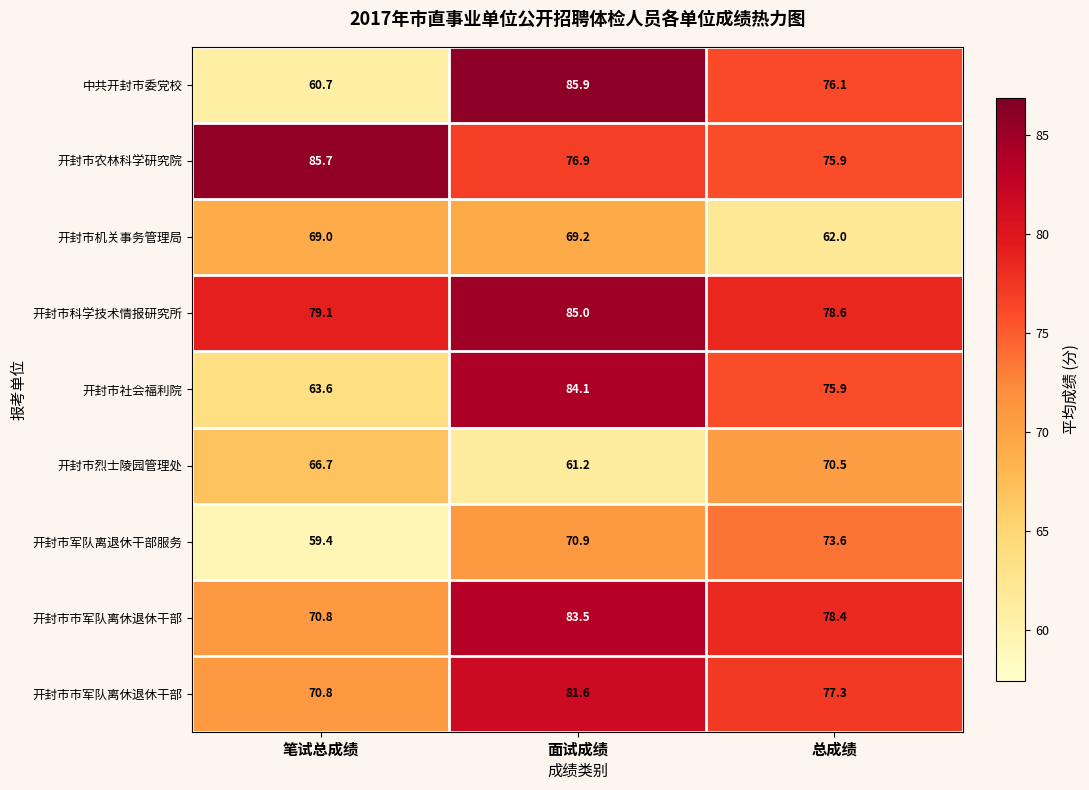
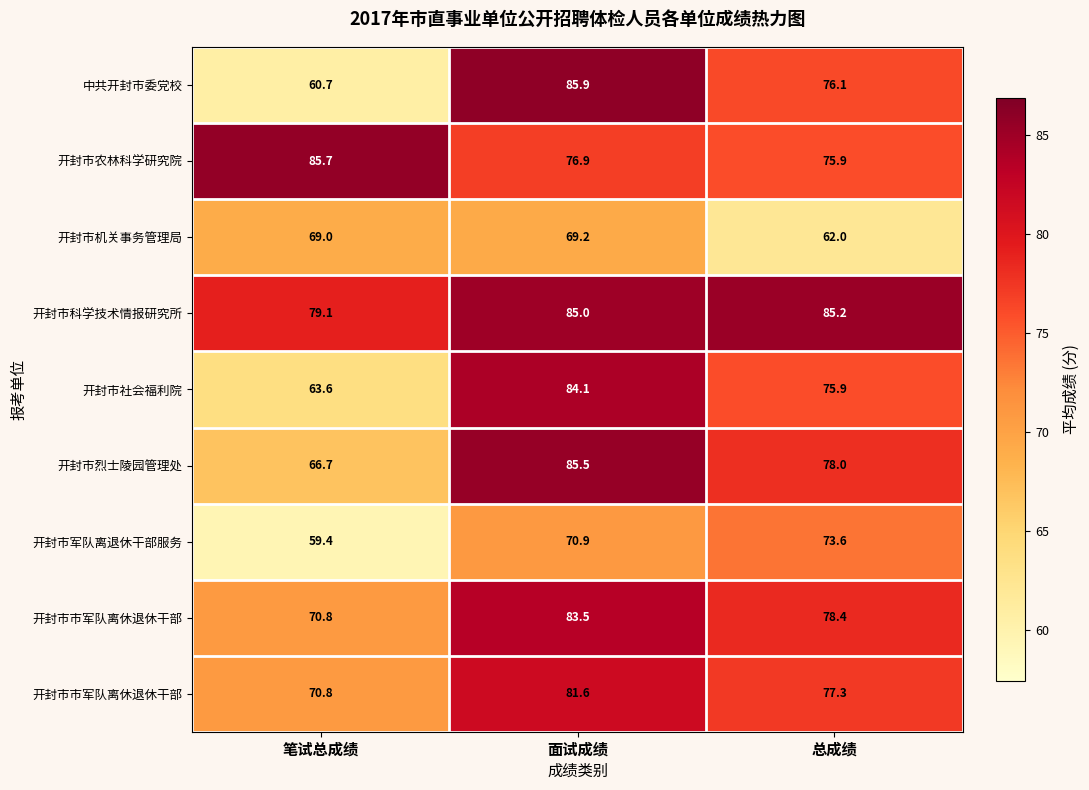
  {
    "中共开封市委党校": {
      "笔试总成绩": 60.7,
      "面试成绩": 85.9,
      "总成绩": 76.1
    },
    "开封市农林科学研究院": {
      "笔试总成绩": 85.7,
      "面试成绩": 76.9,
      "总成绩": 75.9
    },
    "开封市机关事务管理局": {
      "笔试总成绩": 69.0,
      "面试成绩": 69.2,
      "总成绩": 62.0
    },
    "开封市科学技术情报研究所": {
      "笔试总成绩": 79.1,
      "面试成绩": 85.0,
-     "总成绩": 78.6
+     "总成绩": 85.2
    },
    "开封市社会福利院": {
      "笔试总成绩": 63.6,
      "面试成绩": 84.1,
      "总成绩": 75.9
    },
    "开封市烈士陵园管理处": {
      "笔试总成绩": 66.7,
-     "面试成绩": 61.2,
-     "总成绩": 70.5
+     "面试成绩": 85.5,
+     "总成绩": 78.0
    },
    "开封市军队离退休干部服务": {
      "笔试总成绩": 59.4,
      "面试成绩": 70.9,
      "总成绩": 73.6
    }
  }
